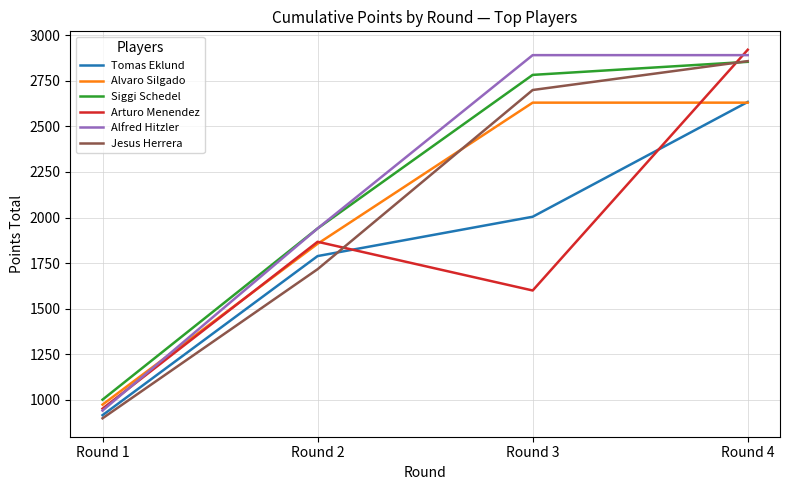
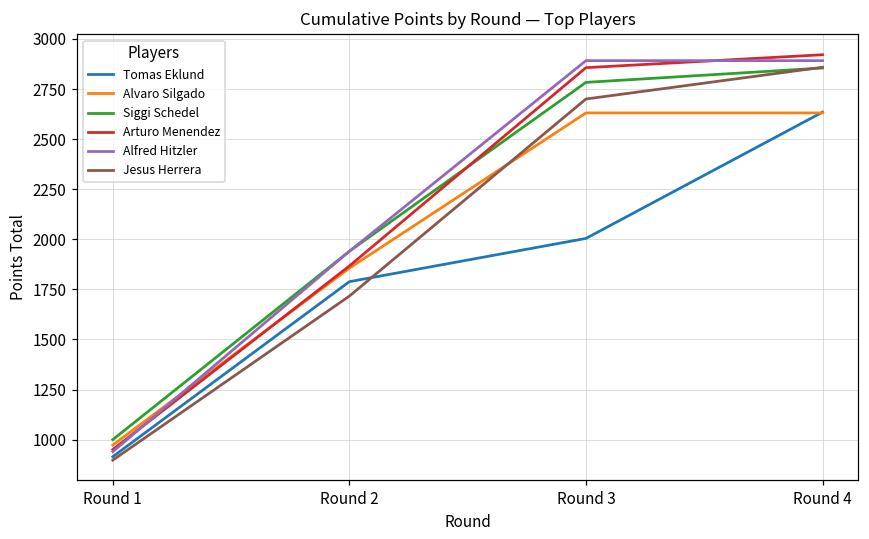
  {
    "Tomas Eklund": {
      "Round 1": 910,
      "Round 2": 1790,
      "Round 3": 2000
    },
    "Alvaro Silgado": {
      "Round 1": 970,
      "Round 3": 2630
    },
    "Siggi Schedel": {
      "Round 1": 1000,
      "Round 3": 2780
    },
    "Arturo Menendez": {
-     "Round 3": 1600,
+     "Round 3": 2860,
      "Round 4": 2920
    },
    "Alfred Hitzler": {
      "Round 3": 2890,
      "Round 4": 2890
    },
    "Jesus Herrera": {
      "Round 1": 900,
      "Round 2": 1720,
      "Round 3": 2700
    }
  }
